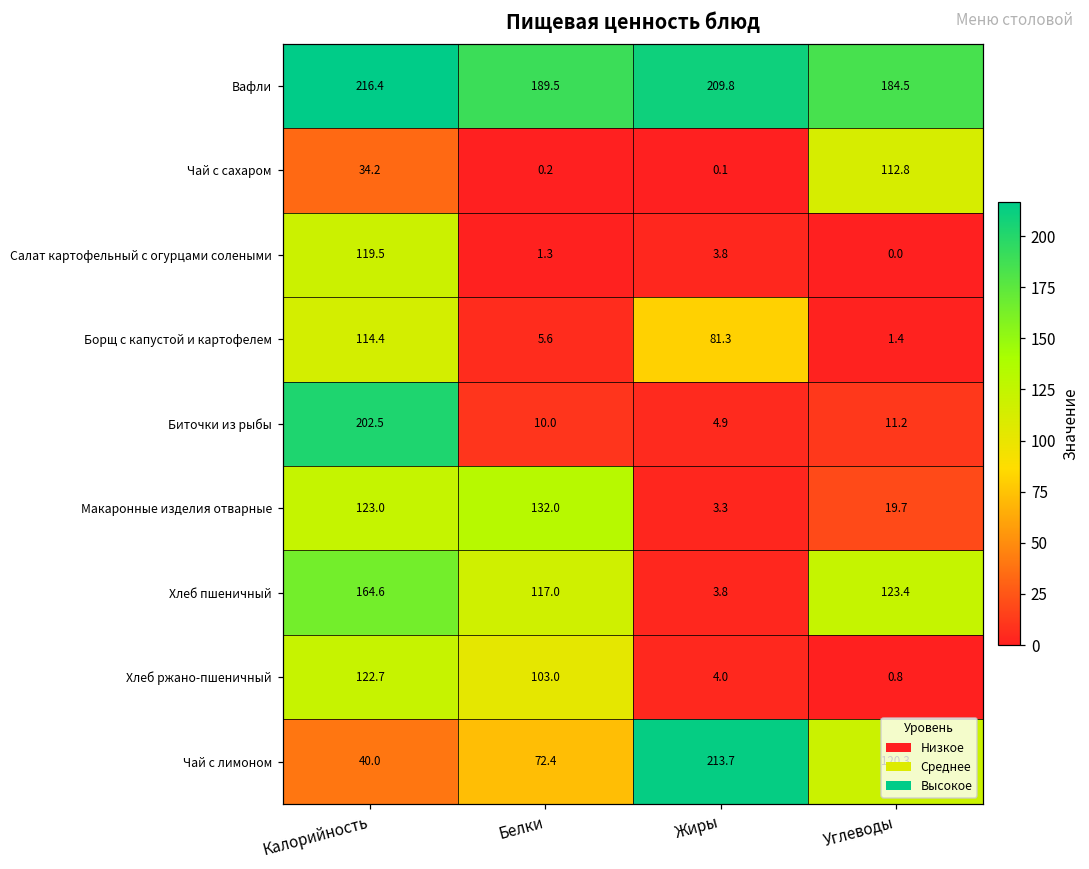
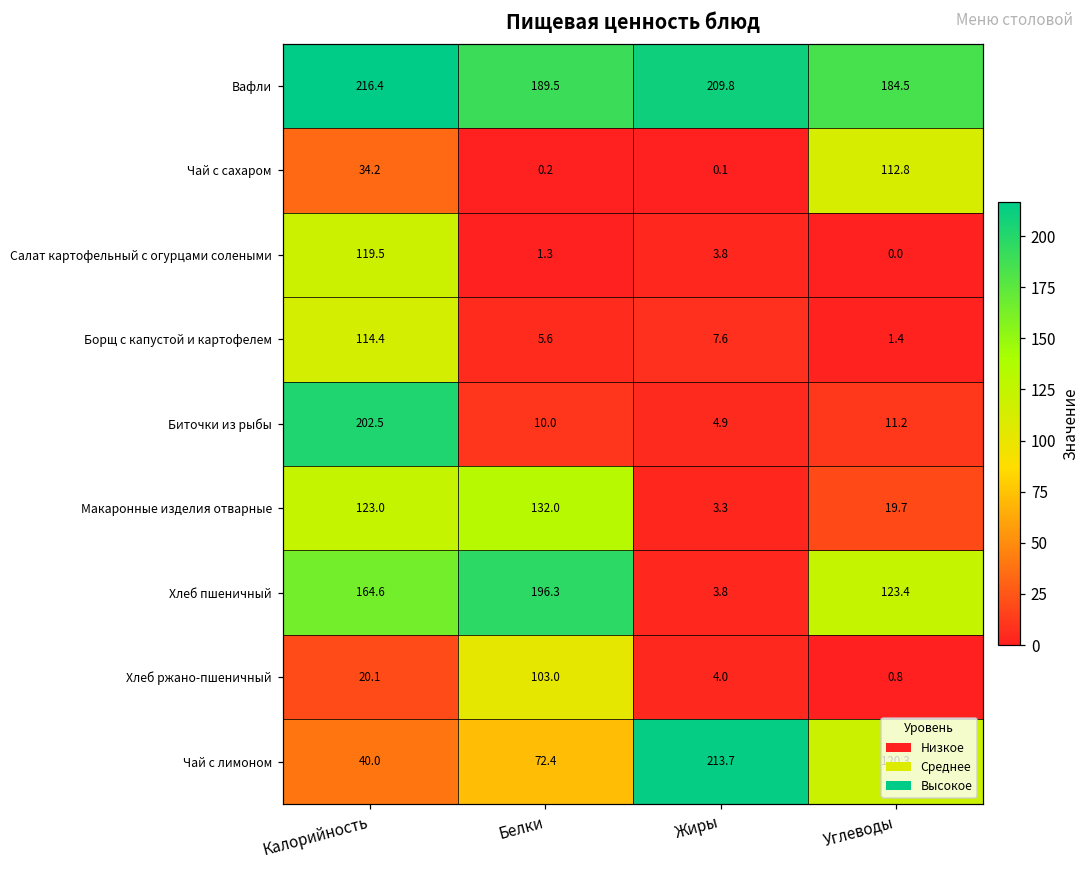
  {
    "Вафли": {
      "Калорийность": 216.4,
      "Белки": 189.5,
      "Жиры": 209.8,
      "Углеводы": 184.5
    },
    "Чай с сахаром": {
      "Калорийность": 34.2,
      "Белки": 0.2,
      "Жиры": 0.1,
      "Углеводы": 112.8
    },
    "Салат картофельный с огурцами солеными": {
      "Калорийность": 119.5,
      "Белки": 1.3,
      "Жиры": 3.8,
      "Углеводы": 0.0
    },
    "Борщ с капустой и картофелем": {
      "Калорийность": 114.4,
      "Белки": 5.6,
-     "Жиры": 81.3,
+     "Жиры": 7.6,
      "Углеводы": 1.4
    },
    "Биточки из рыбы": {
      "Калорийность": 202.5,
      "Белки": 10.0,
      "Жиры": 4.9,
      "Углеводы": 11.2
    },
    "Макаронные изделия отварные": {
      "Калорийность": 123.0,
      "Белки": 132.0,
      "Жиры": 3.3,
      "Углеводы": 19.7
    },
    "Хлеб пшеничный": {
      "Калорийность": 164.6,
-     "Белки": 117.0,
+     "Белки": 196.3,
      "Жиры": 3.8,
      "Углеводы": 123.4
    },
    "Хлеб ржано-пшеничный": {
-     "Калорийность": 122.7,
+     "Калорийность": 20.1,
      "Белки": 103.0,
      "Жиры": 4.0,
      "Углеводы": 0.8
    },
    "Чай с лимоном": {
      "Калорийность": 40.0,
      "Белки": 72.4,
      "Жиры": 213.7
    }
  }
